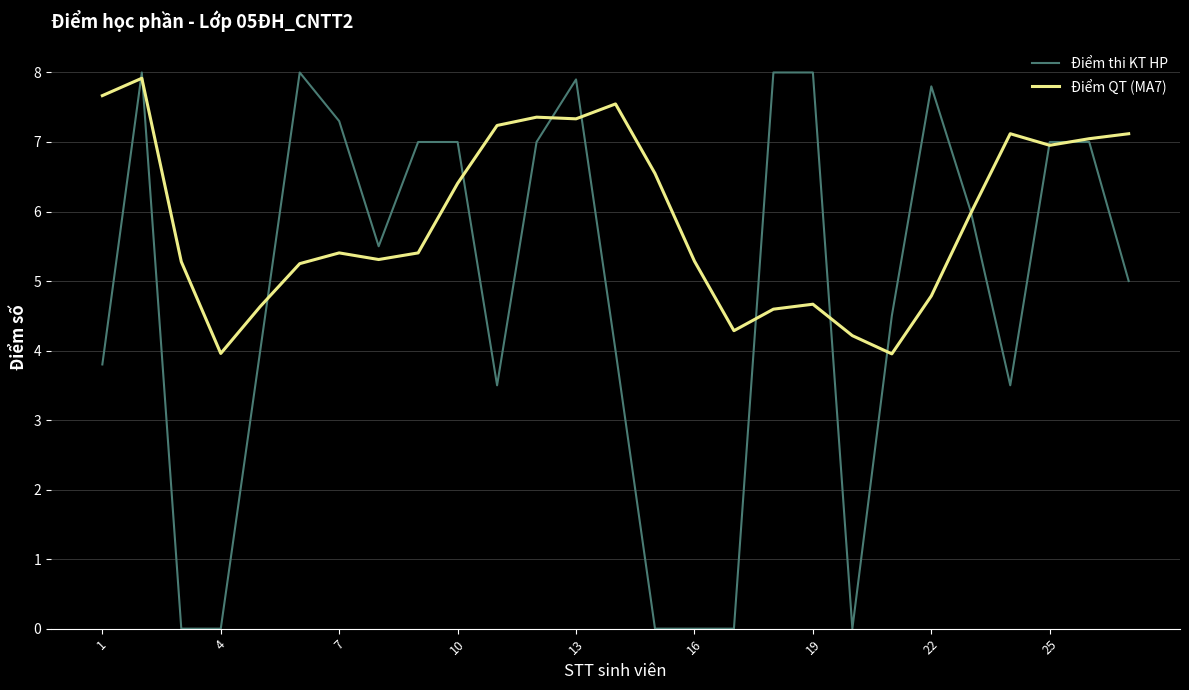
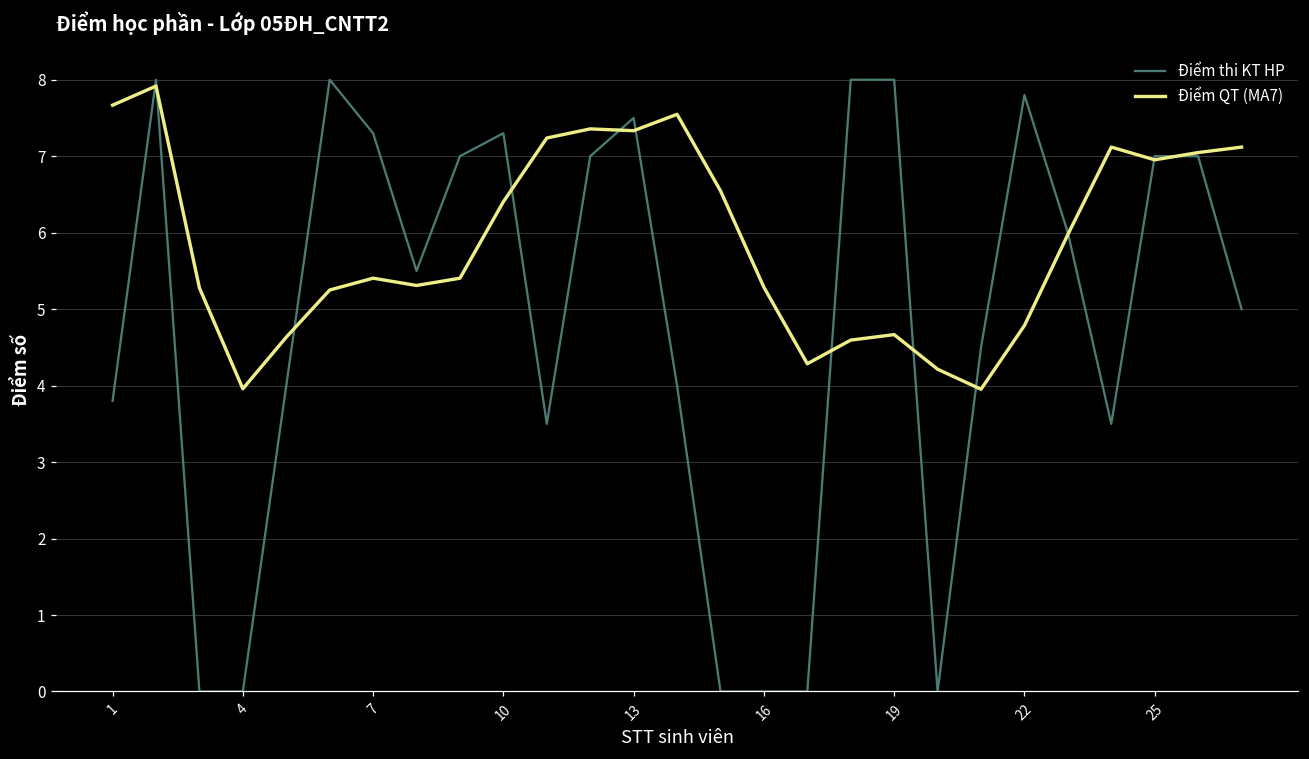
  {
    "Điểm thi KT HP": {
      "1": 3.8,
      "4": 0.0,
      "7": 7.3,
-     "10": 7.0,
-     "13": 7.9,
+     "10": 7.3,
+     "13": 7.5,
      "16": 0.0,
      "19": 8.0,
      "22": 7.8,
      "25": 7.0
    },
    "Điểm QT (MA7)": {
      "1": 7.7,
      "4": 4.0,
      "7": 5.4,
      "10": 6.4,
      "13": 7.3,
      "16": 5.3,
      "19": 4.7,
      "22": 4.8,
      "25": 7.0
    }
  }
